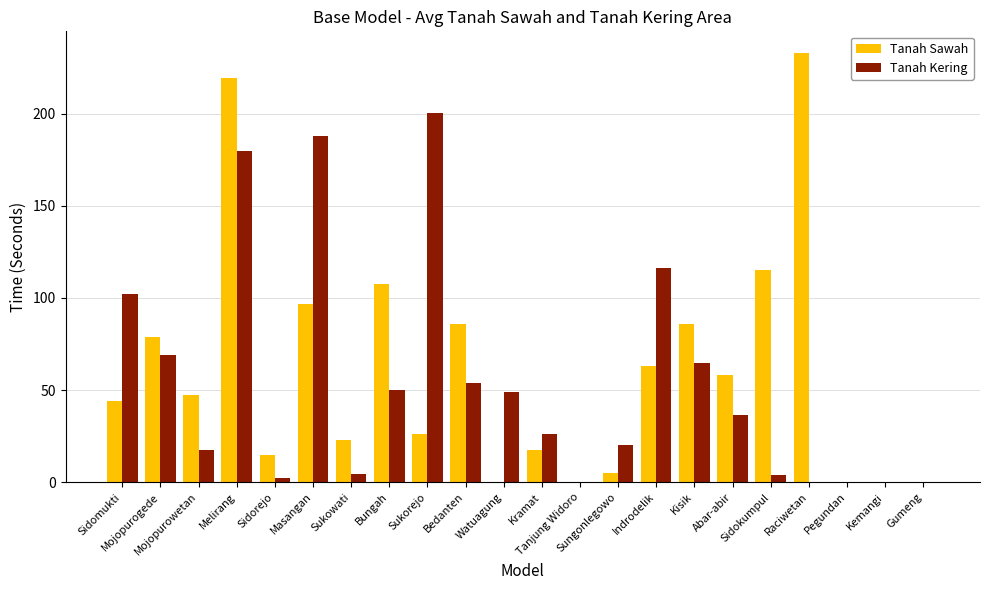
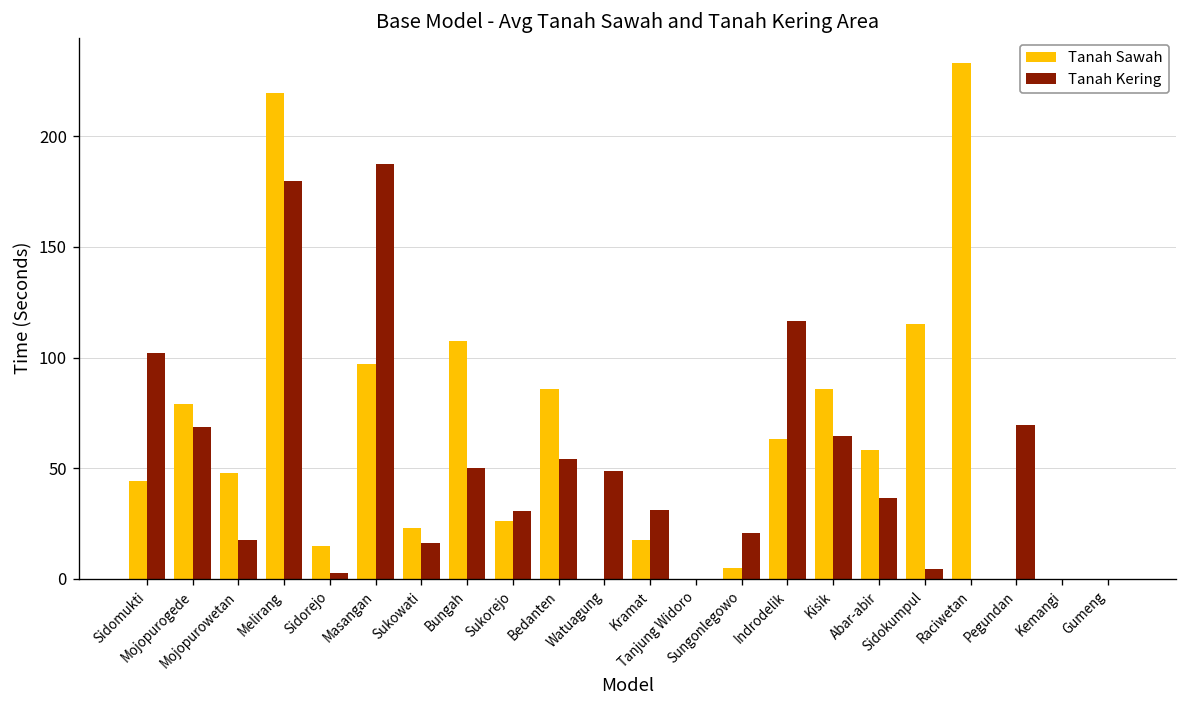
  {
    "Tanah Sawah": {
      "Sidomukti": 44,
      "Mojopurogede": 79,
      "Mojopurowetan": 48,
      "Melirang": 220,
      "Sidorejo": 15,
      "Masangan": 97,
      "Sukowati": 23,
      "Bungah": 108,
      "Sukorejo": 26,
      "Bedanten": 86,
      "Watuagung": 0,
      "Kramat": 18,
      "Tanjung Widoro": 0,
      "Sungonlegowo": 5,
      "Indrodelik": 63,
      "Kisik": 86,
      "Abar-abir": 58,
      "Sidokumpul": 115,
      "Raciwetan": 233,
      "Pegundan": 0,
      "Kemangi": 0,
      "Gumeng": 0
    },
    "Tanah Kering": {
      "Sidomukti": 102,
      "Mojopurogede": 69,
      "Mojopurowetan": 18,
      "Melirang": 180,
      "Sidorejo": 3,
      "Masangan": 188,
-     "Sukowati": 4,
+     "Sukowati": 16,
      "Bungah": 50,
-     "Sukorejo": 200,
+     "Sukorejo": 31,
      "Bedanten": 54,
      "Watuagung": 49,
-     "Kramat": 26,
+     "Kramat": 31,
      "Tanjung Widoro": 0,
      "Sungonlegowo": 21,
      "Indrodelik": 117,
      "Kisik": 64,
      "Abar-abir": 37,
      "Sidokumpul": 4,
      "Raciwetan": 0,
-     "Pegundan": 0,
+     "Pegundan": 69,
      "Kemangi": 0,
      "Gumeng": 0
    }
  }
